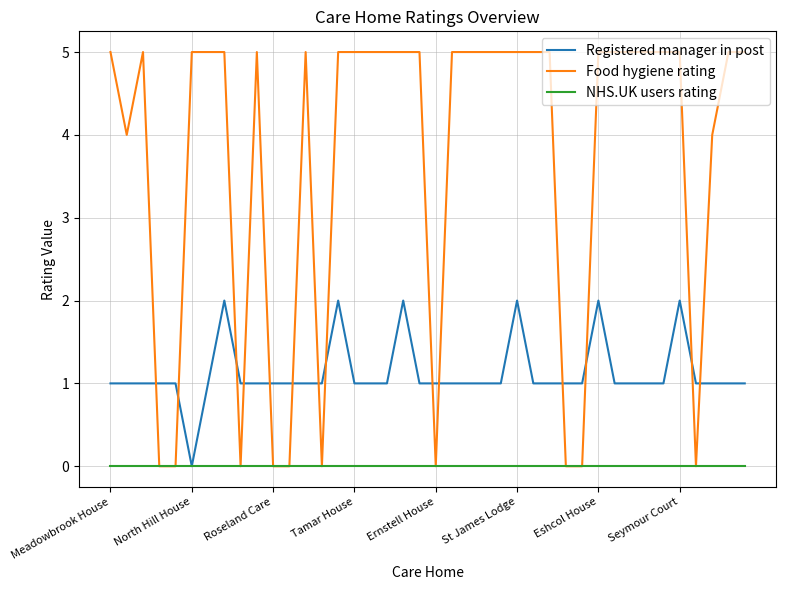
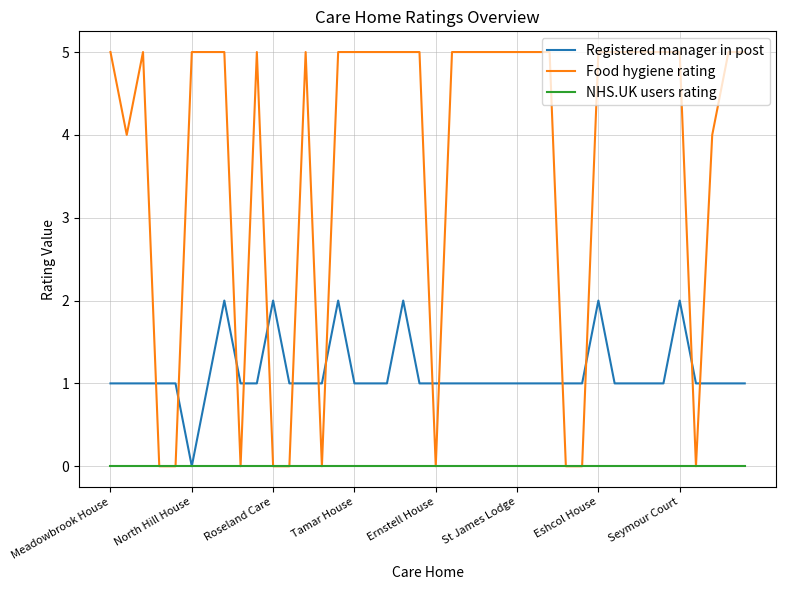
  {
    "Registered manager in post": {
      "Meadowbrook House": 1,
-     "Roseland Care": 1,
+     "Roseland Care": 2,
      "Tamar House": 1,
      "Ernstell House": 1,
-     "St James Lodge": 2,
+     "St James Lodge": 1,
      "Eshcol House": 2,
      "Seymour Court": 2
    },
    "Food hygiene rating": {
      "Meadowbrook House": 5,
      "North Hill House": 5,
      "Tamar House": 5,
      "St James Lodge": 5
    },
    "NHS.UK users rating": {
      "Meadowbrook House": 0,
      "Tamar House": 0,
      "St James Lodge": 0,
      "Eshcol House": 0,
      "Seymour Court": 0
    }
  }
